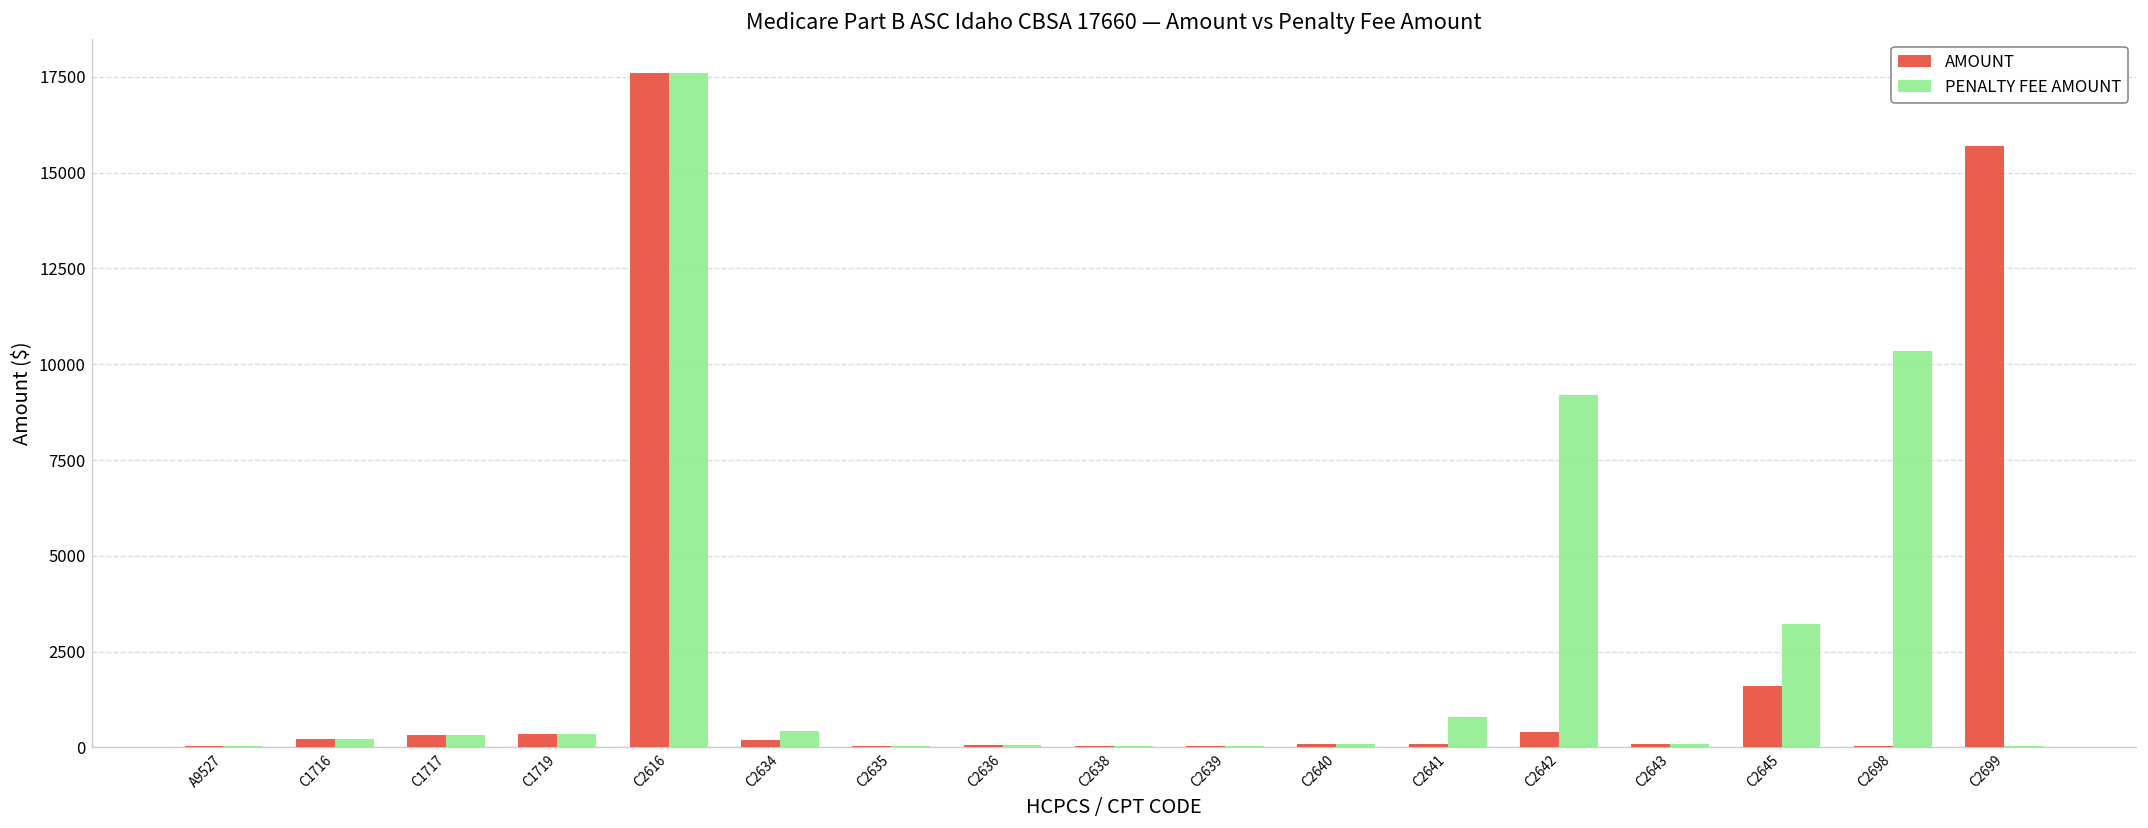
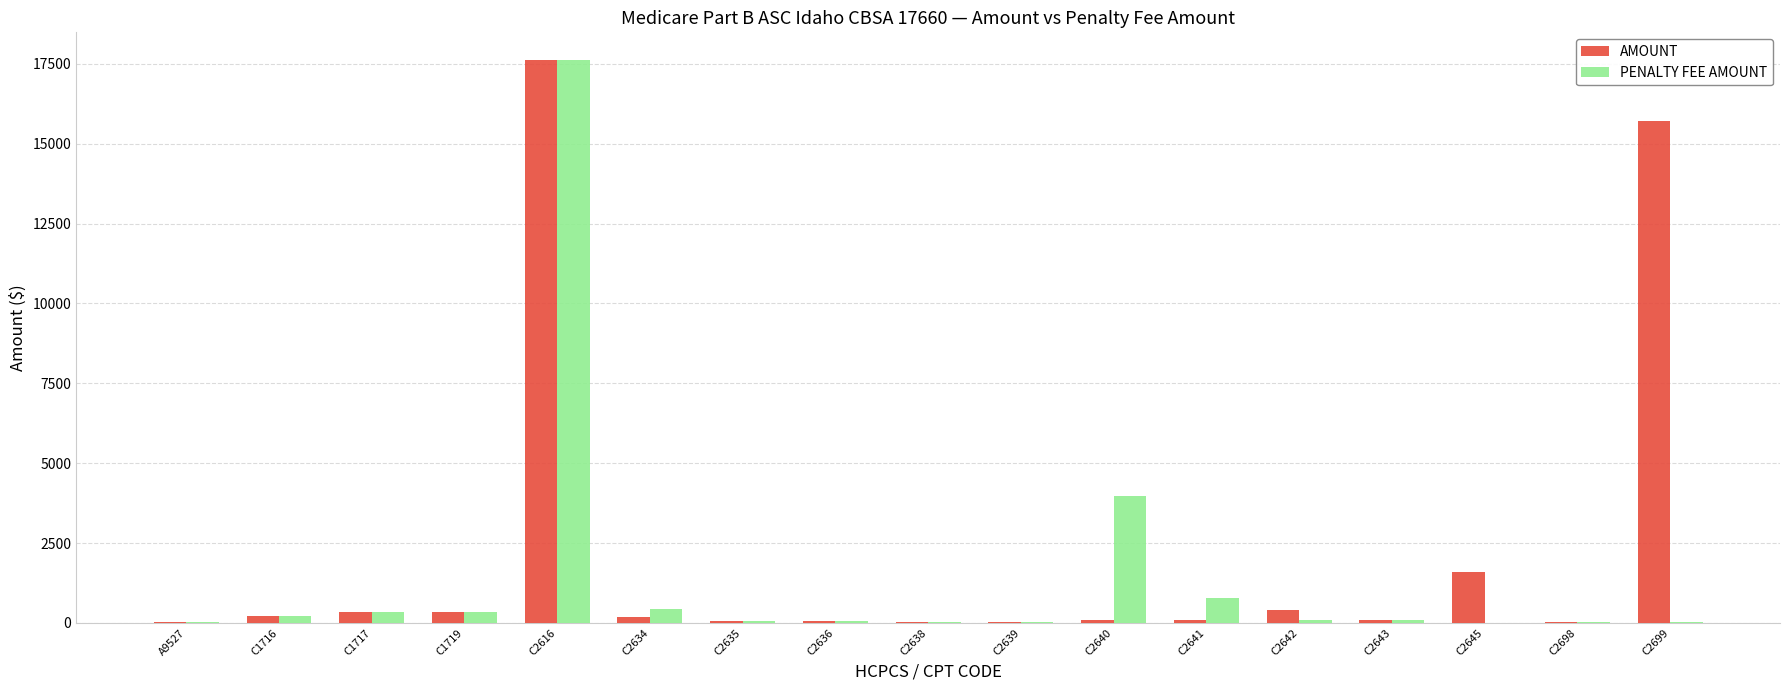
  {
    "AMOUNT": {
      "C1716": 200,
      "C1717": 300,
      "C1719": 300,
      "C2616": 17600,
      "C2634": 200,
      "C2640": 100,
      "C2641": 100,
      "C2642": 400,
      "C2643": 100,
      "C2645": 1600,
      "C2699": 15700
    },
    "PENALTY FEE AMOUNT": {
      "C1716": 200,
      "C1717": 300,
      "C1719": 300,
      "C2616": 17600,
      "C2634": 400,
-     "C2640": 100,
+     "C2640": 4000,
      "C2641": 800,
-     "C2642": 9200,
+     "C2642": 100,
      "C2643": 100,
-     "C2645": 3200,
-     "C2698": 10300
+     "C2645": 0,
+     "C2698": 0
    }
  }
